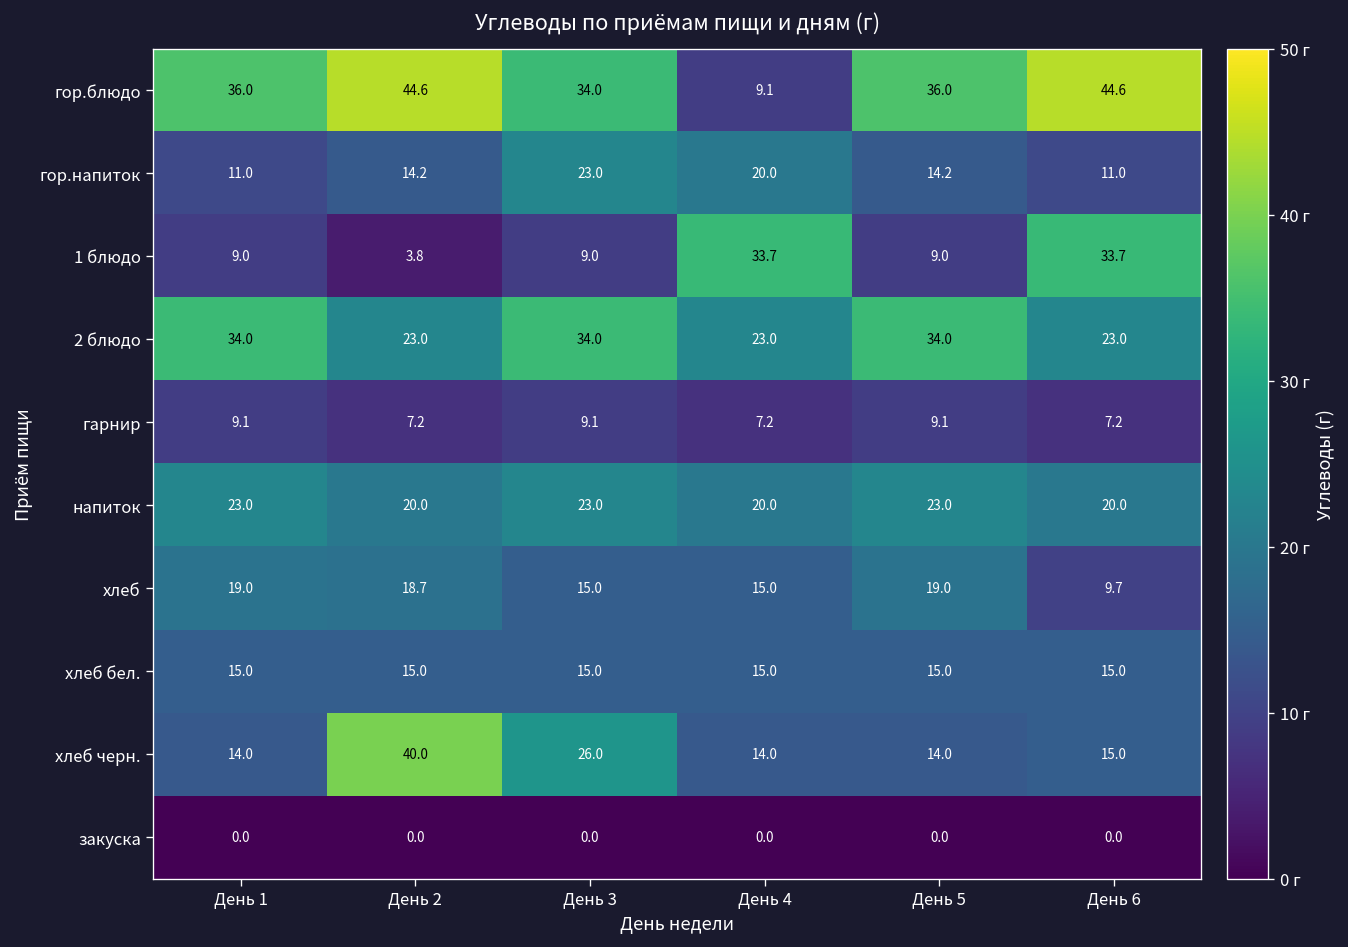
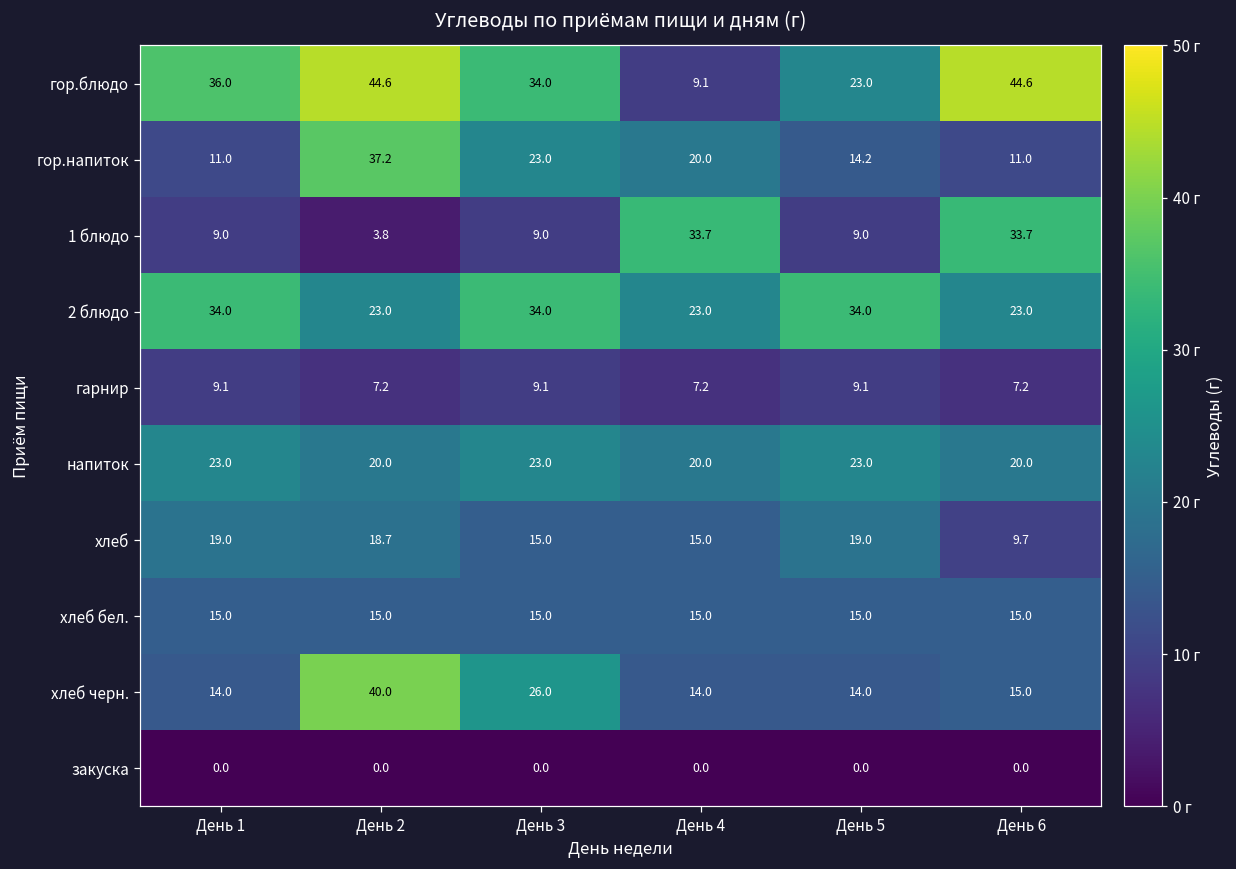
  {
    "гор.блюдо": {
      "День 1": 36.0,
      "День 2": 44.6,
      "День 3": 34.0,
      "День 4": 9.1,
-     "День 5": 36.0,
+     "День 5": 23.0,
      "День 6": 44.6
    },
    "гор.напиток": {
      "День 1": 11.0,
-     "День 2": 14.2,
+     "День 2": 37.2,
      "День 3": 23.0,
      "День 4": 20.0,
      "День 5": 14.2,
      "День 6": 11.0
    },
    "1 блюдо": {
      "День 1": 9.0,
      "День 2": 3.8,
      "День 3": 9.0,
      "День 4": 33.7,
      "День 5": 9.0,
      "День 6": 33.7
    },
    "2 блюдо": {
      "День 1": 34.0,
      "День 2": 23.0,
      "День 3": 34.0,
      "День 4": 23.0,
      "День 5": 34.0,
      "День 6": 23.0
    },
    "гарнир": {
      "День 1": 9.1,
      "День 2": 7.2,
      "День 3": 9.1,
      "День 4": 7.2,
      "День 5": 9.1,
      "День 6": 7.2
    },
    "напиток": {
      "День 1": 23.0,
      "День 2": 20.0,
      "День 3": 23.0,
      "День 4": 20.0,
      "День 5": 23.0,
      "День 6": 20.0
    },
    "хлеб": {
      "День 1": 19.0,
      "День 2": 18.7,
      "День 3": 15.0,
      "День 4": 15.0,
      "День 5": 19.0,
      "День 6": 9.7
    },
    "хлеб бел.": {
      "День 1": 15.0,
      "День 2": 15.0,
      "День 3": 15.0,
      "День 4": 15.0,
      "День 5": 15.0,
      "День 6": 15.0
    },
    "хлеб черн.": {
      "День 1": 14.0,
      "День 2": 40.0,
      "День 3": 26.0,
      "День 4": 14.0,
      "День 5": 14.0,
      "День 6": 15.0
    },
    "закуска": {
      "День 1": 0.0,
      "День 2": 0.0,
      "День 3": 0.0,
      "День 4": 0.0,
      "День 5": 0.0,
      "День 6": 0.0
    }
  }
